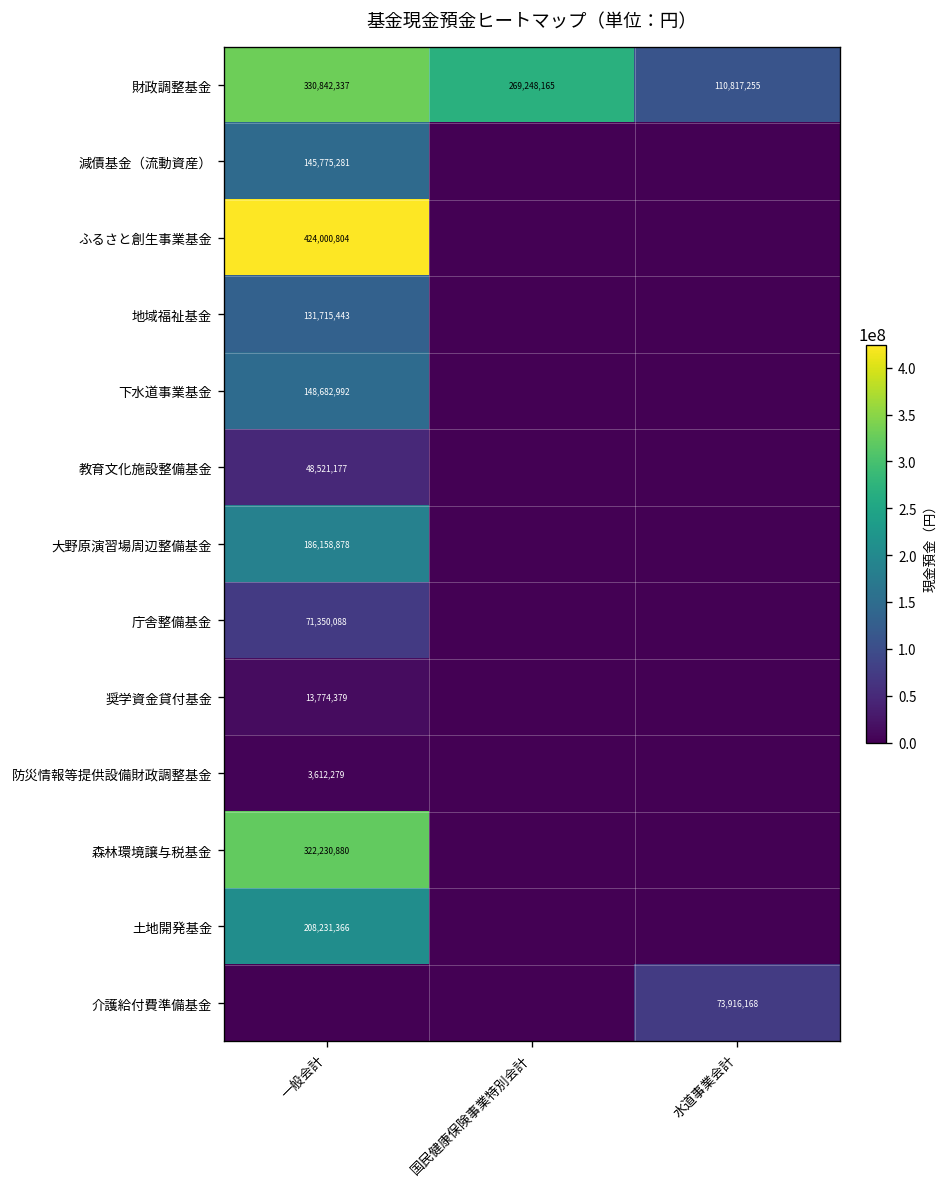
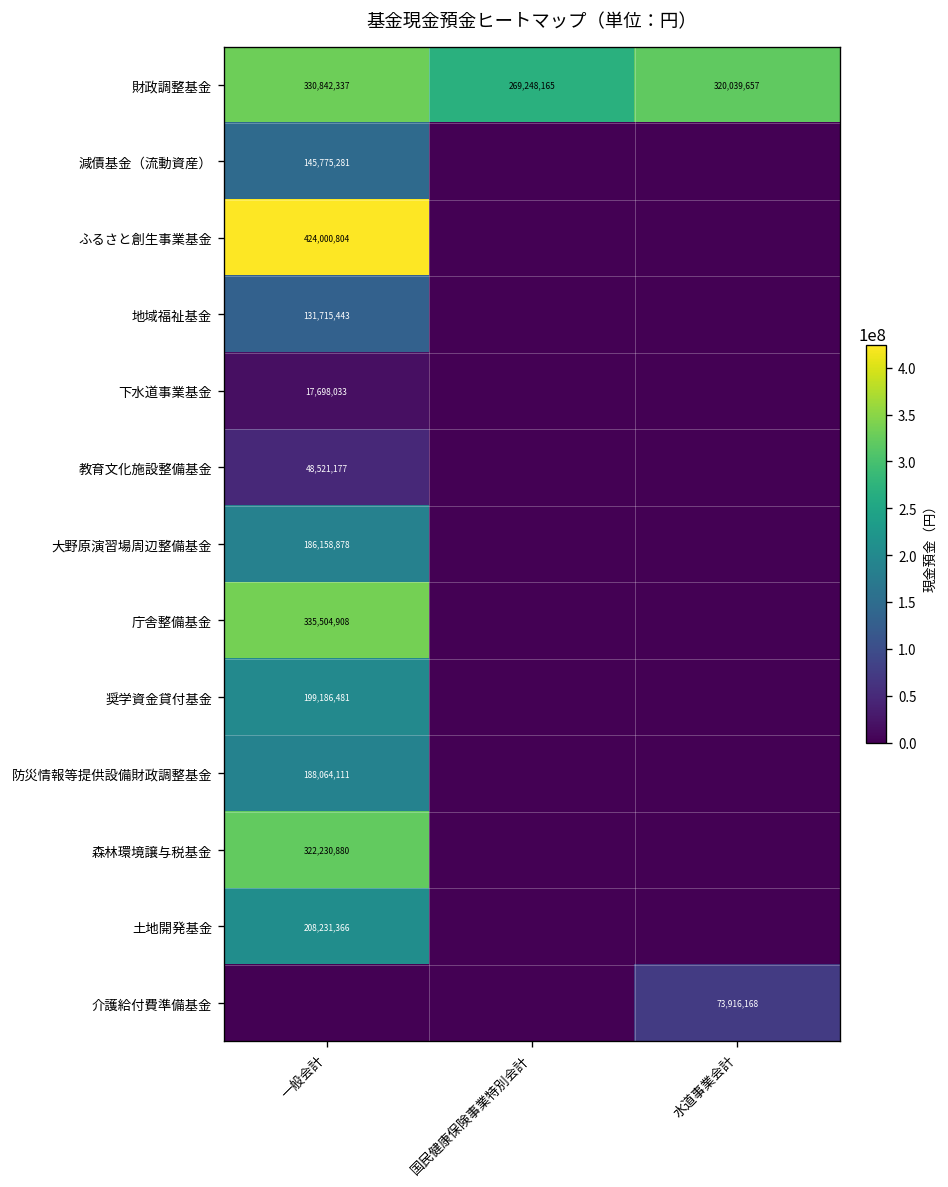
  {
    "財政調整基金": {
      "一般会計": "330,842,337",
      "国民健康保険事業特別会計": "269,248,165",
-     "水道事業会計": "110,817,255"
+     "水道事業会計": "320,039,657"
    },
    "減債基金（流動資産）": {
      "一般会計": "145,775,281"
    },
    "ふるさと創生事業基金": {
      "一般会計": "424,000,804"
    },
    "地域福祉基金": {
      "一般会計": "131,715,443"
    },
    "下水道事業基金": {
-     "一般会計": "148,682,992"
+     "一般会計": "17,698,033"
    },
    "教育文化施設整備基金": {
      "一般会計": "48,521,177"
    },
    "大野原演習場周辺整備基金": {
      "一般会計": "186,158,878"
    },
    "庁舎整備基金": {
-     "一般会計": "71,350,088"
+     "一般会計": "335,504,908"
    },
    "奨学資金貸付基金": {
-     "一般会計": "13,774,379"
+     "一般会計": "199,186,481"
    },
    "防災情報等提供設備財政調整基金": {
-     "一般会計": "3,612,279"
+     "一般会計": "188,064,111"
    },
    "森林環境譲与税基金": {
      "一般会計": "322,230,880"
    },
    "土地開発基金": {
      "一般会計": "208,231,366"
    },
    "介護給付費準備基金": {
      "水道事業会計": "73,916,168"
    }
  }
